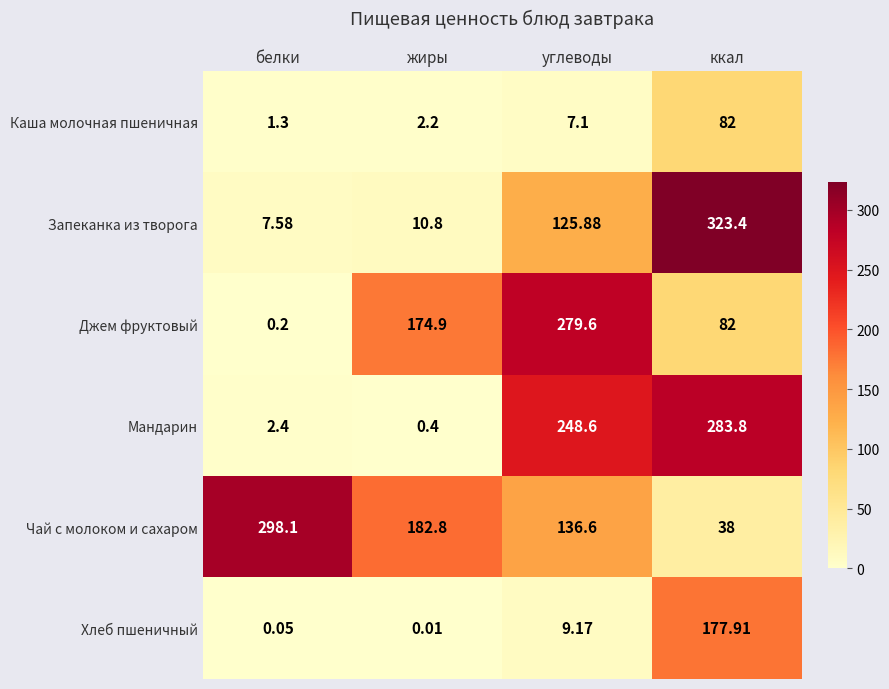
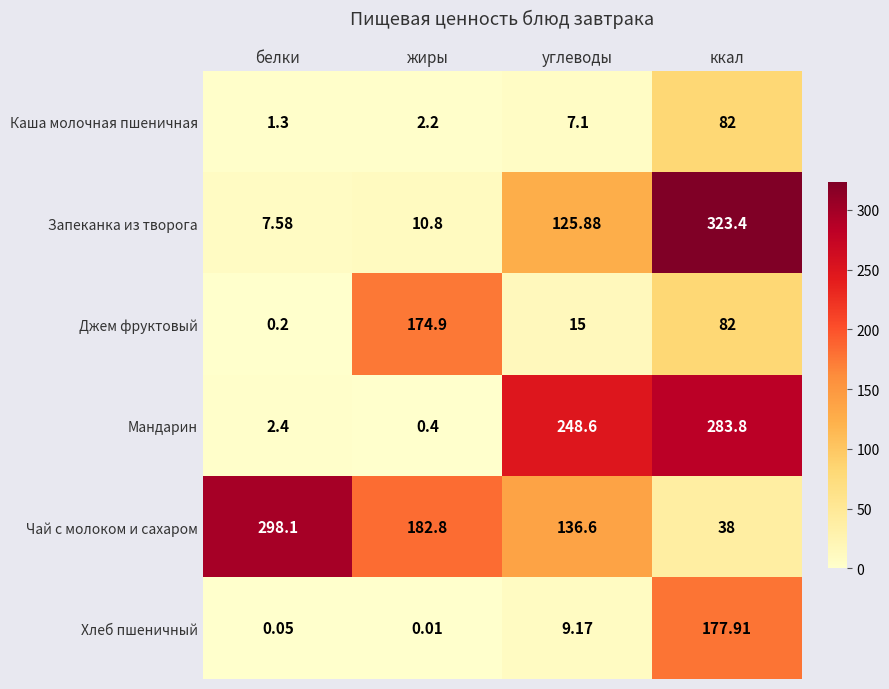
  {
    "Каша молочная пшеничная": {
      "белки": 1.3,
      "жиры": 2.2,
      "углеводы": 7.1,
      "ккал": 82
    },
    "Запеканка из творога": {
      "белки": 7.58,
      "жиры": 10.8,
      "углеводы": 125.88,
      "ккал": 323.4
    },
    "Джем фруктовый": {
      "белки": 0.2,
      "жиры": 174.9,
-     "углеводы": 279.6,
+     "углеводы": 15,
      "ккал": 82
    },
    "Мандарин": {
      "белки": 2.4,
      "жиры": 0.4,
      "углеводы": 248.6,
      "ккал": 283.8
    },
    "Чай с молоком и сахаром": {
      "белки": 298.1,
      "жиры": 182.8,
      "углеводы": 136.6,
      "ккал": 38
    },
    "Хлеб пшеничный": {
      "белки": 0.05,
      "жиры": 0.01,
      "углеводы": 9.17,
      "ккал": 177.91
    }
  }
